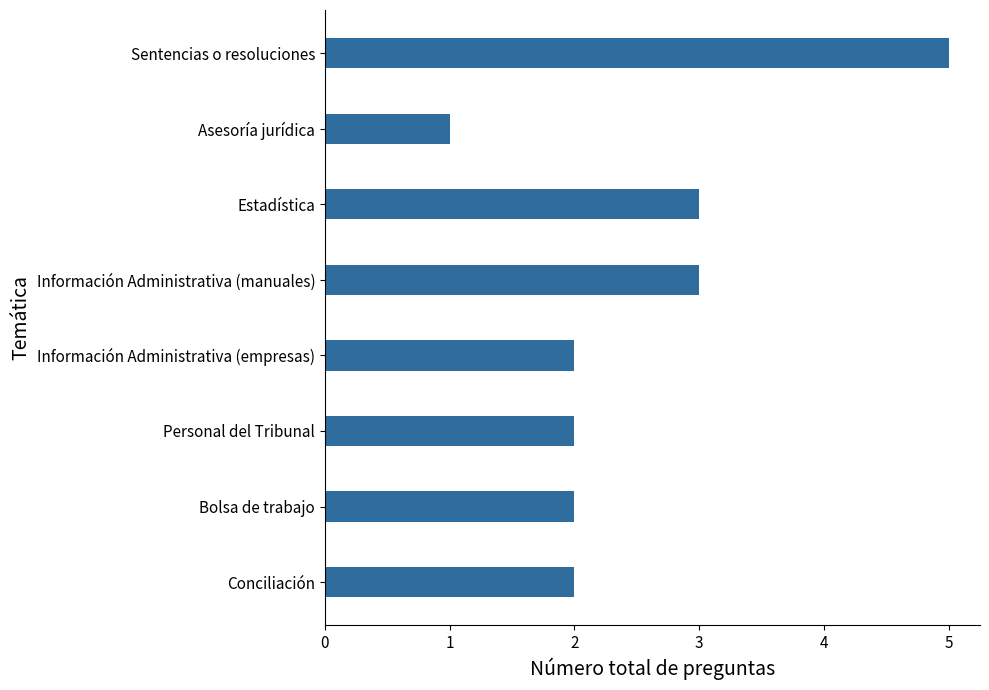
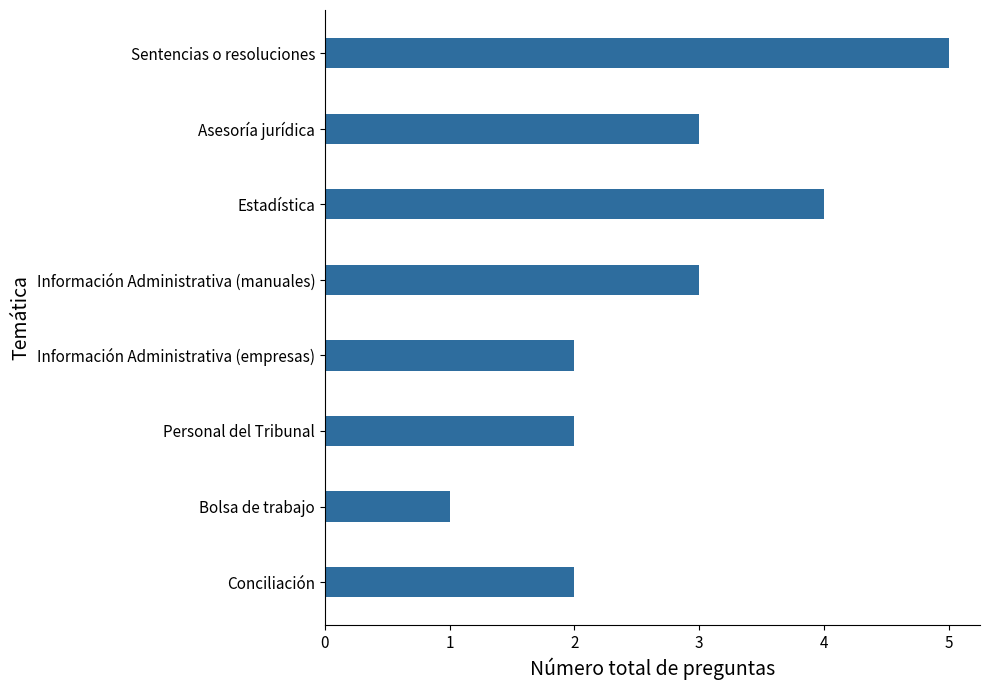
  {
    "Sentencias o resoluciones": 5,
-   "Asesoría jurídica": 1,
-   "Estadística": 3,
+   "Asesoría jurídica": 3,
+   "Estadística": 4,
    "Información Administrativa (manuales)": 3,
    "Información Administrativa (empresas)": 2,
    "Personal del Tribunal": 2,
-   "Bolsa de trabajo": 2,
+   "Bolsa de trabajo": 1,
    "Conciliación": 2
  }
